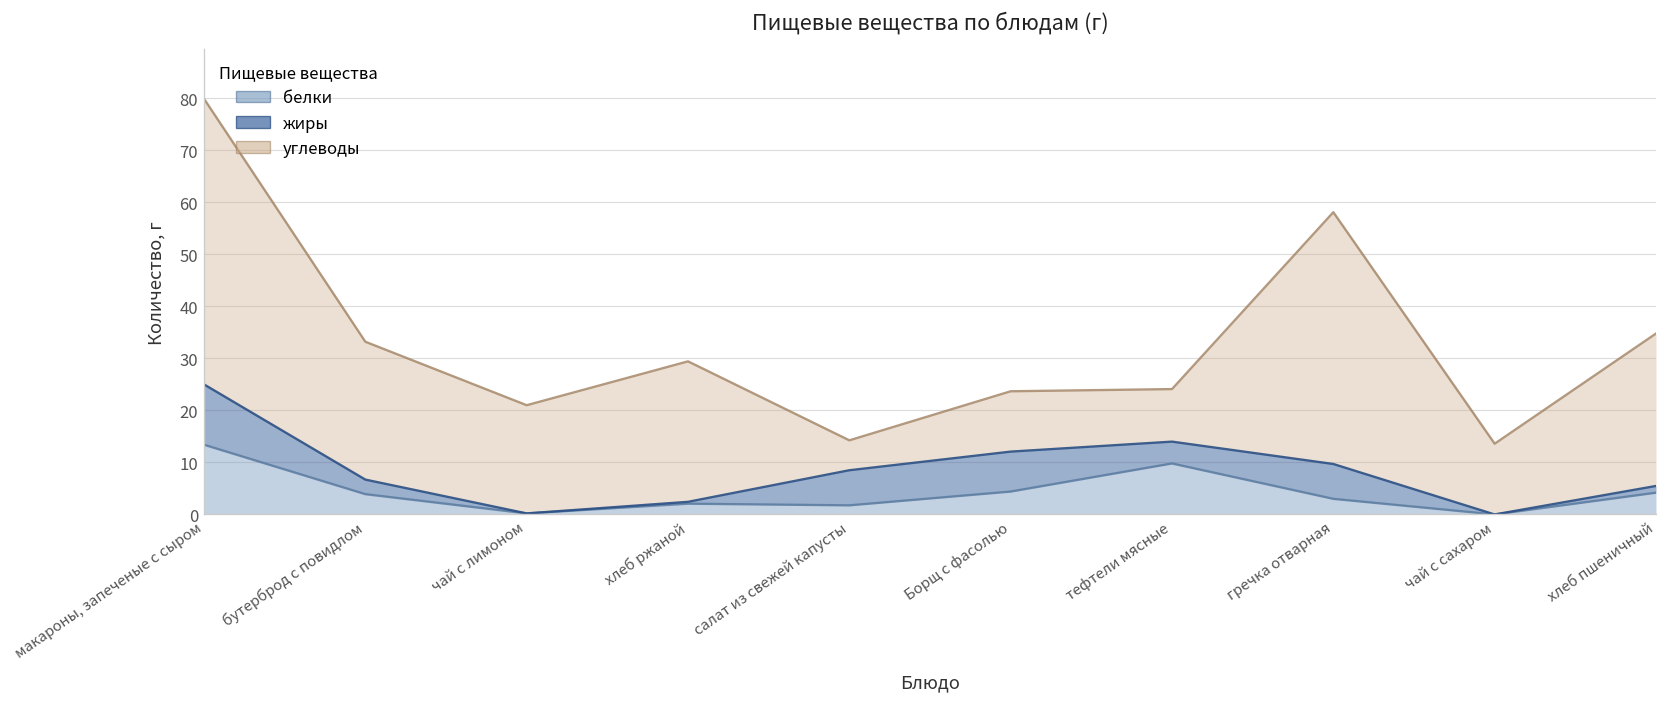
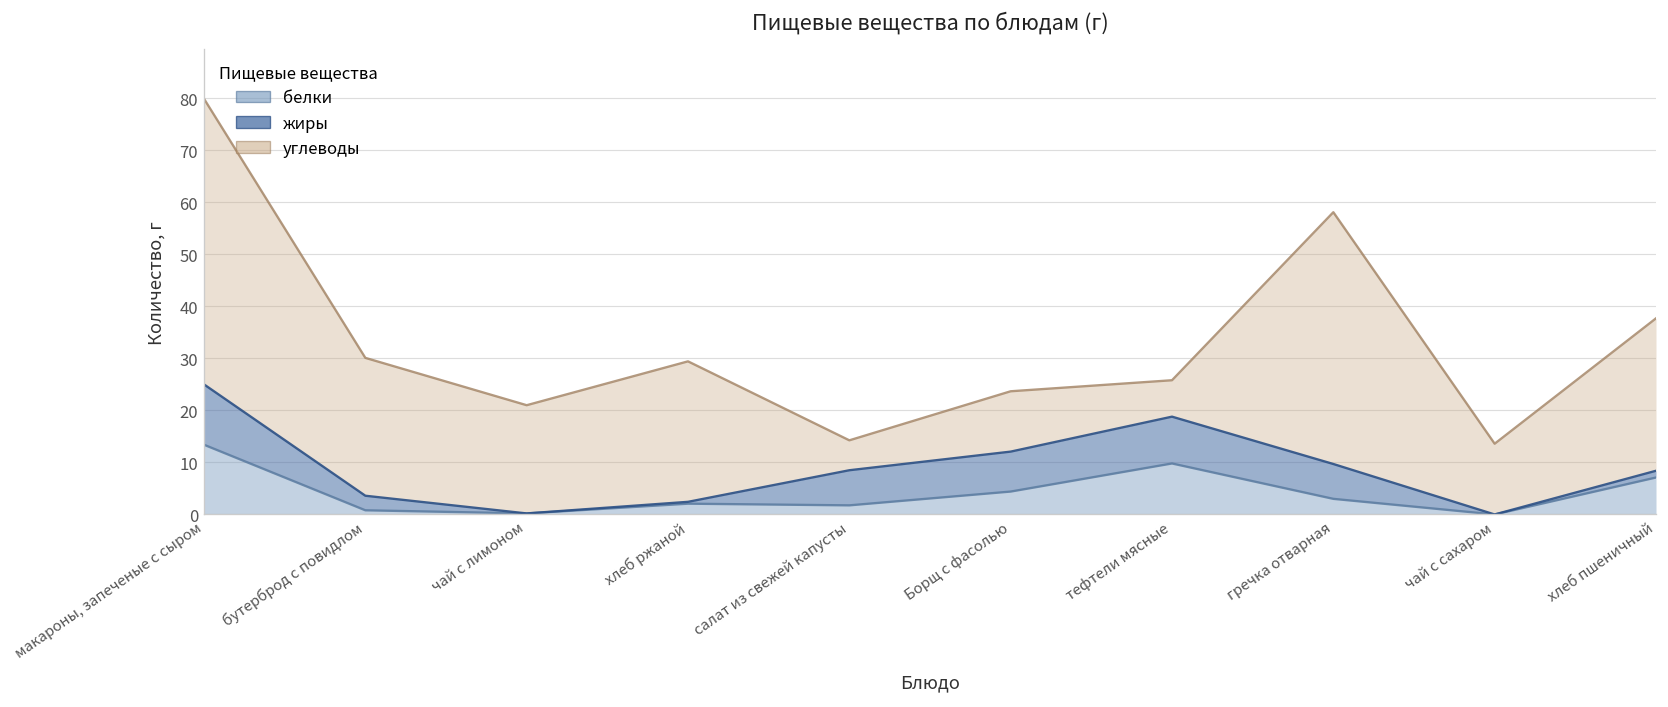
  {
    "белки": {
      "макароны, запеченые с сыром": 13,
-     "бутерброд с повидлом": 4,
+     "бутерброд с повидлом": 1,
      "салат из свежей капусты": 2,
      "Борщ с фасолью": 4,
      "тефтели мясные": 10,
      "гречка отварная": 3,
-     "хлеб пшеничный": 4
+     "хлеб пшеничный": 7
    },
    "жиры": {
      "макароны, запеченые с сыром": 12,
      "бутерброд с повидлом": 3,
      "салат из свежей капусты": 7,
      "Борщ с фасолью": 8,
-     "тефтели мясные": 4,
+     "тефтели мясные": 9,
      "гречка отварная": 7,
      "хлеб пшеничный": 1
    },
    "углеводы": {
      "макароны, запеченые с сыром": 55,
      "бутерброд с повидлом": 27,
      "чай с лимоном": 21,
      "хлеб ржаной": 27,
      "салат из свежей капусты": 6,
      "Борщ с фасолью": 12,
-     "тефтели мясные": 10,
+     "тефтели мясные": 7,
      "гречка отварная": 48,
      "чай с сахаром": 14,
      "хлеб пшеничный": 29
    }
  }
